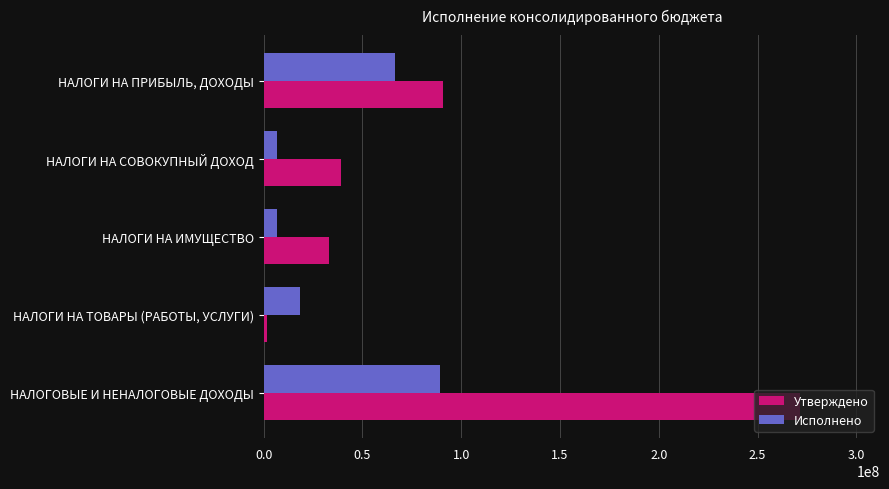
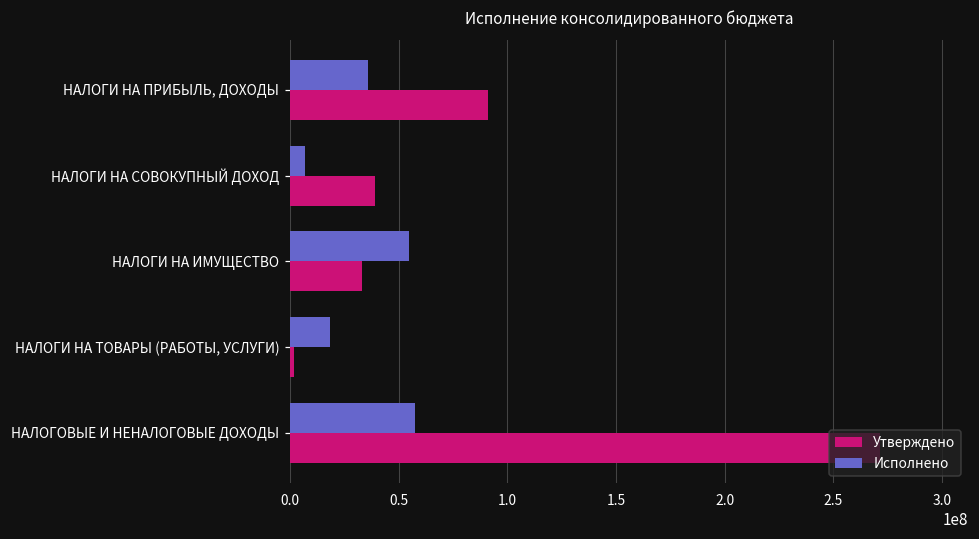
  {
    "Утверждено": {
      "НАЛОГИ НА ПРИБЫЛЬ, ДОХОДЫ": 91000000,
      "НАЛОГИ НА СОВОКУПНЫЙ ДОХОД": 39000000,
      "НАЛОГИ НА ИМУЩЕСТВО": 33000000,
      "НАЛОГИ НА ТОВАРЫ (РАБОТЫ, УСЛУГИ)": 2000000
    },
    "Исполнено": {
-     "НАЛОГИ НА ПРИБЫЛЬ, ДОХОДЫ": 66000000,
+     "НАЛОГИ НА ПРИБЫЛЬ, ДОХОДЫ": 36000000,
      "НАЛОГИ НА СОВОКУПНЫЙ ДОХОД": 7000000,
-     "НАЛОГИ НА ИМУЩЕСТВО": 7000000,
+     "НАЛОГИ НА ИМУЩЕСТВО": 55000000,
      "НАЛОГИ НА ТОВАРЫ (РАБОТЫ, УСЛУГИ)": 19000000,
-     "НАЛОГОВЫЕ И НЕНАЛОГОВЫЕ ДОХОДЫ": 89000000
+     "НАЛОГОВЫЕ И НЕНАЛОГОВЫЕ ДОХОДЫ": 57000000
    }
  }
